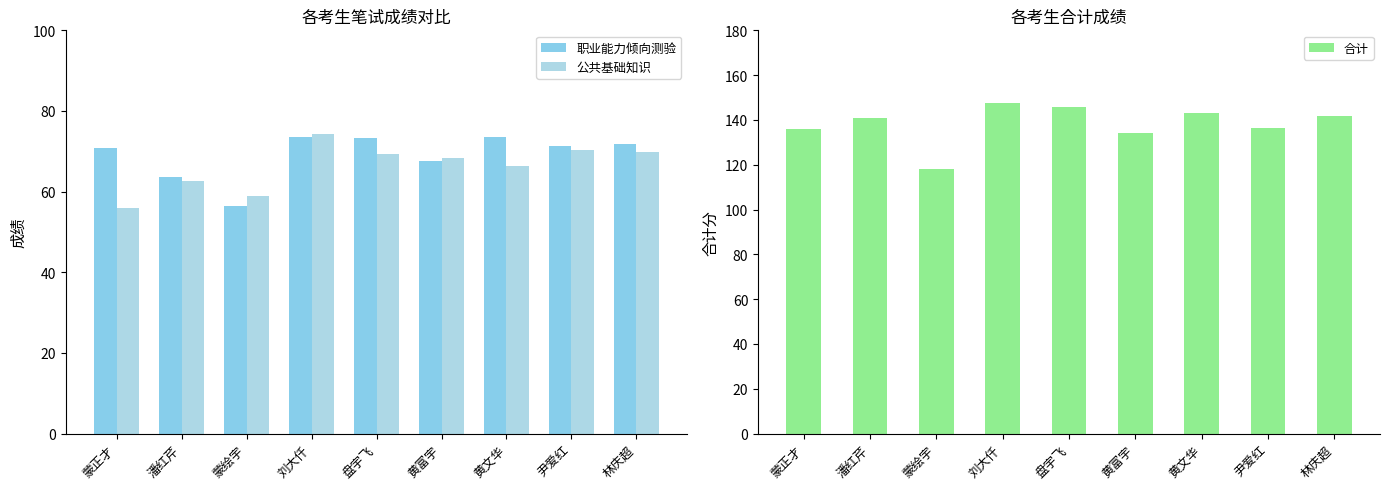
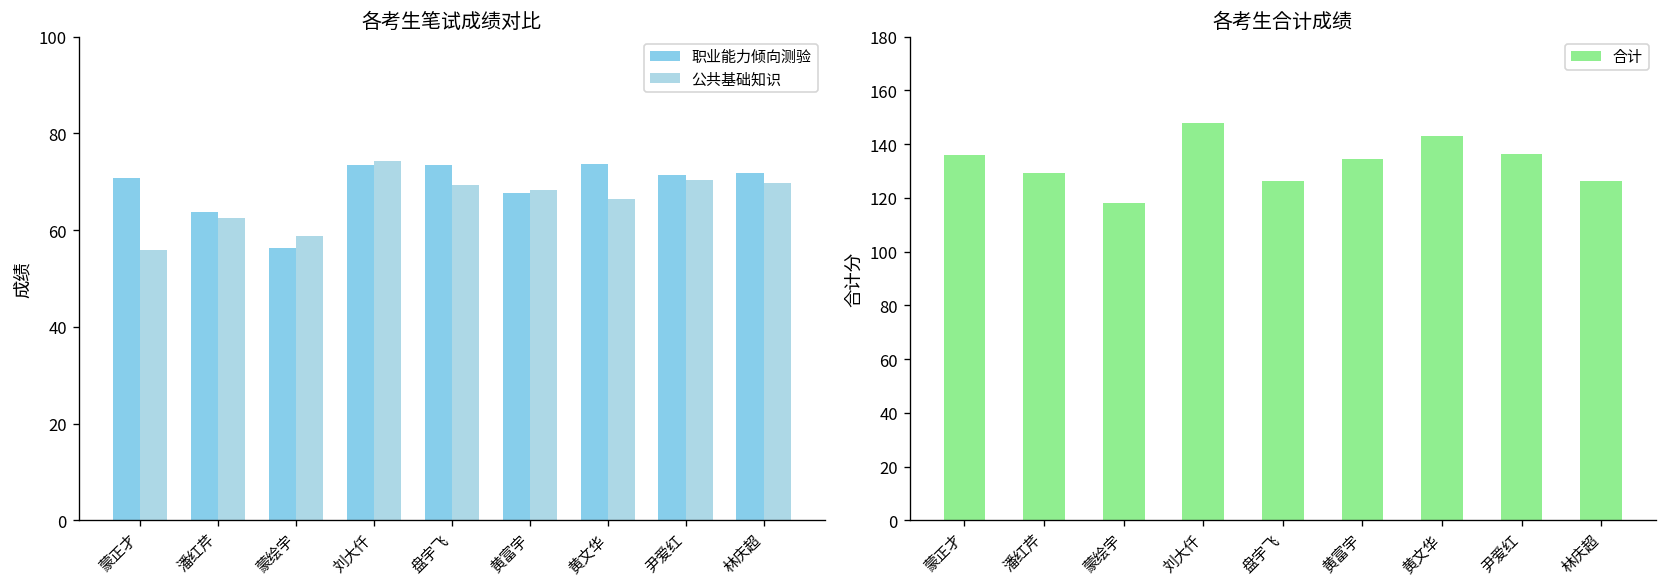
  {
    "各考生合计成绩": {
      "蒙正才": 136,
-     "潘红芹": 141,
+     "潘红芹": 129,
      "蒙绘宇": 118,
      "刘大仟": 148,
-     "盘宇飞": 146,
+     "盘宇飞": 126,
      "黄富宇": 134,
      "黄文华": 143,
      "尹爱红": 136,
-     "林庆超": 142
+     "林庆超": 126
    }
  }
